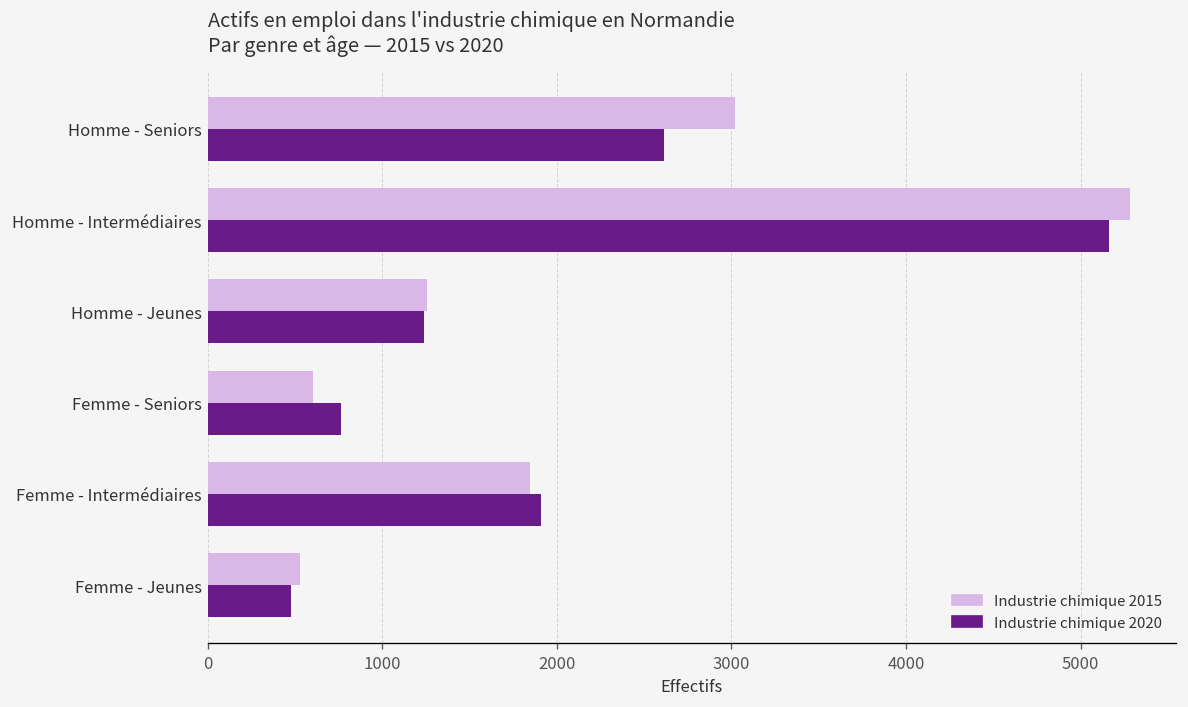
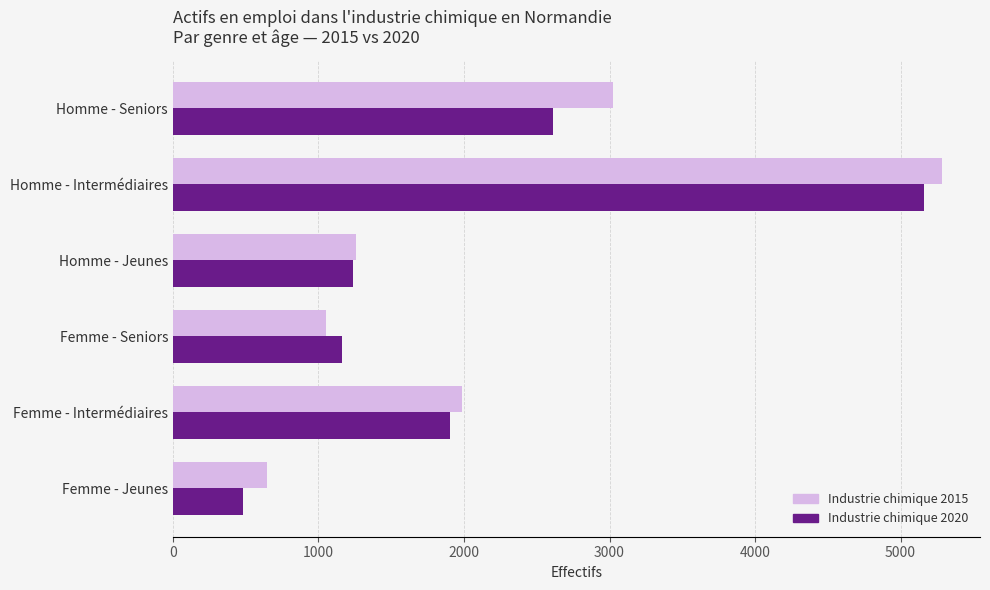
  {
    "Industrie chimique 2015": {
      "Homme - Seniors": 3020,
      "Homme - Intermédiaires": 5280,
      "Homme - Jeunes": 1260,
-     "Femme - Seniors": 610,
-     "Femme - Intermédiaires": 1850,
-     "Femme - Jeunes": 530
+     "Femme - Seniors": 1050,
+     "Femme - Intermédiaires": 1990,
+     "Femme - Jeunes": 650
    },
    "Industrie chimique 2020": {
      "Homme - Seniors": 2610,
      "Homme - Intermédiaires": 5160,
      "Homme - Jeunes": 1240,
-     "Femme - Seniors": 770,
+     "Femme - Seniors": 1160,
      "Femme - Intermédiaires": 1910,
      "Femme - Jeunes": 480
    }
  }
